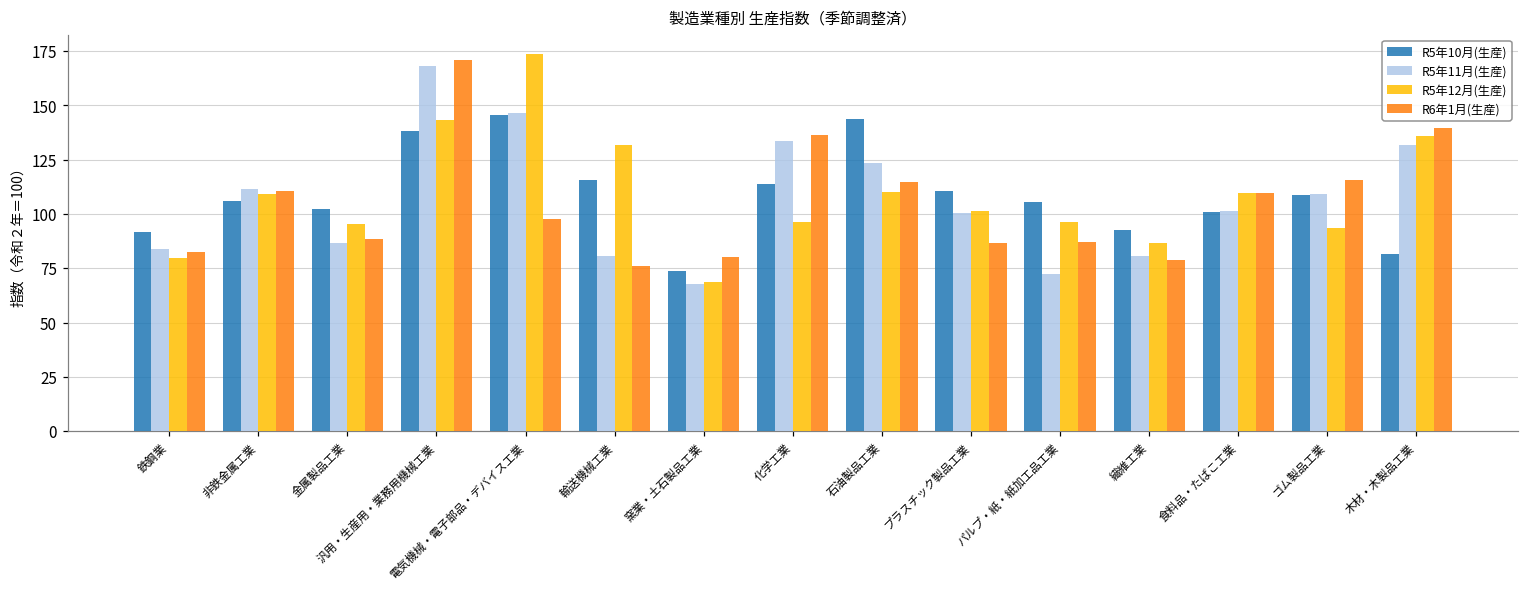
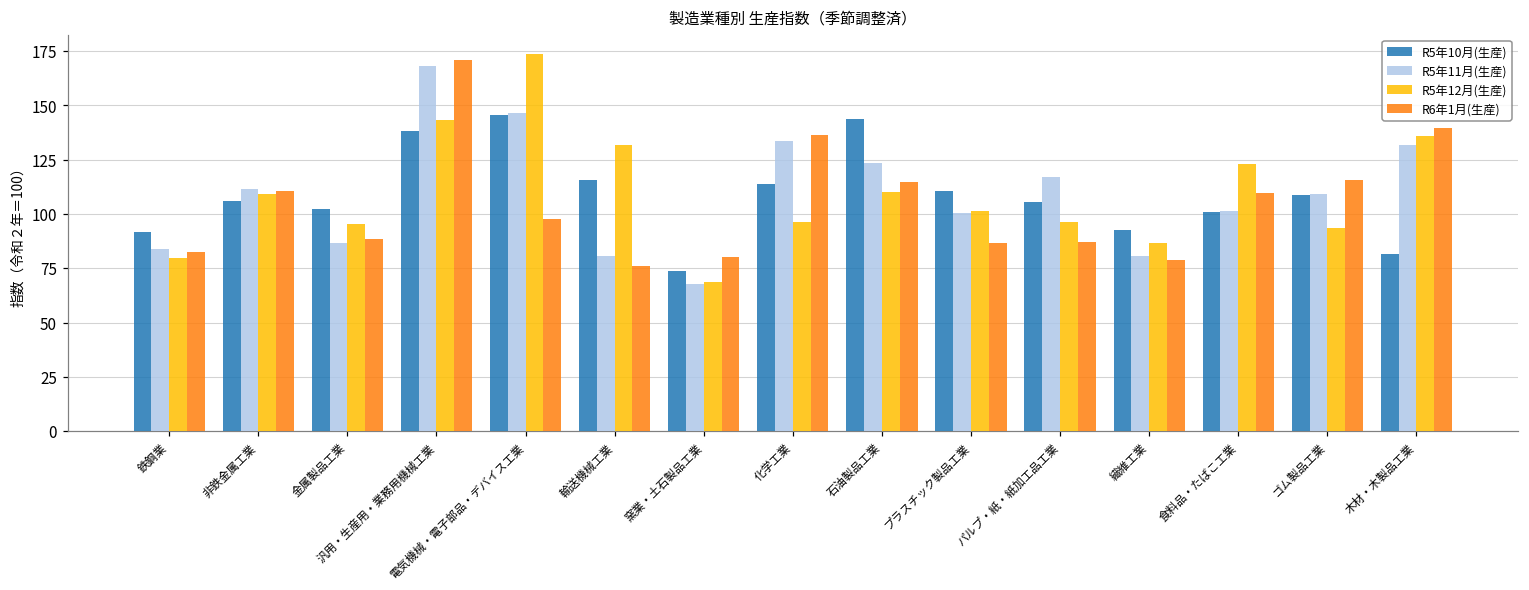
  {
    "R5年10月(生産)": {
      "鉄鋼業": 92,
      "非鉄金属工業": 106,
      "金属製品工業": 102,
      "汎用・生産用・業務用機械工業": 138,
      "電気機械・電子部品・デバイス工業": 146,
      "輸送機械工業": 116,
      "窯業・土石製品工業": 74,
      "化学工業": 114,
      "石油製品工業": 144,
      "プラスチック製品工業": 111,
      "パルプ・紙・紙加工品工業": 106,
      "繊維工業": 93,
      "食料品・たばこ工業": 101,
      "ゴム製品工業": 109,
      "木材・木製品工業": 81
    },
    "R5年11月(生産)": {
      "鉄鋼業": 84,
      "非鉄金属工業": 112,
      "金属製品工業": 87,
      "汎用・生産用・業務用機械工業": 168,
      "電気機械・電子部品・デバイス工業": 146,
      "輸送機械工業": 81,
      "窯業・土石製品工業": 68,
      "化学工業": 134,
      "石油製品工業": 123,
      "プラスチック製品工業": 101,
-     "パルプ・紙・紙加工品工業": 72,
+     "パルプ・紙・紙加工品工業": 117,
      "繊維工業": 81,
      "食料品・たばこ工業": 101,
      "ゴム製品工業": 109,
      "木材・木製品工業": 132
    },
    "R5年12月(生産)": {
      "鉄鋼業": 80,
      "非鉄金属工業": 109,
      "金属製品工業": 96,
      "汎用・生産用・業務用機械工業": 144,
      "電気機械・電子部品・デバイス工業": 174,
      "輸送機械工業": 132,
      "窯業・土石製品工業": 69,
      "化学工業": 96,
      "石油製品工業": 110,
      "プラスチック製品工業": 102,
      "パルプ・紙・紙加工品工業": 96,
      "繊維工業": 86,
-     "食料品・たばこ工業": 110,
+     "食料品・たばこ工業": 123,
      "ゴム製品工業": 93,
      "木材・木製品工業": 136
    },
    "R6年1月(生産)": {
      "鉄鋼業": 83,
      "非鉄金属工業": 111,
      "金属製品工業": 89,
      "汎用・生産用・業務用機械工業": 171,
      "電気機械・電子部品・デバイス工業": 98,
      "輸送機械工業": 76,
      "窯業・土石製品工業": 80,
      "化学工業": 136,
      "石油製品工業": 115,
      "プラスチック製品工業": 87,
      "パルプ・紙・紙加工品工業": 87,
      "繊維工業": 79,
      "食料品・たばこ工業": 110,
      "ゴム製品工業": 116,
      "木材・木製品工業": 140
    }
  }
